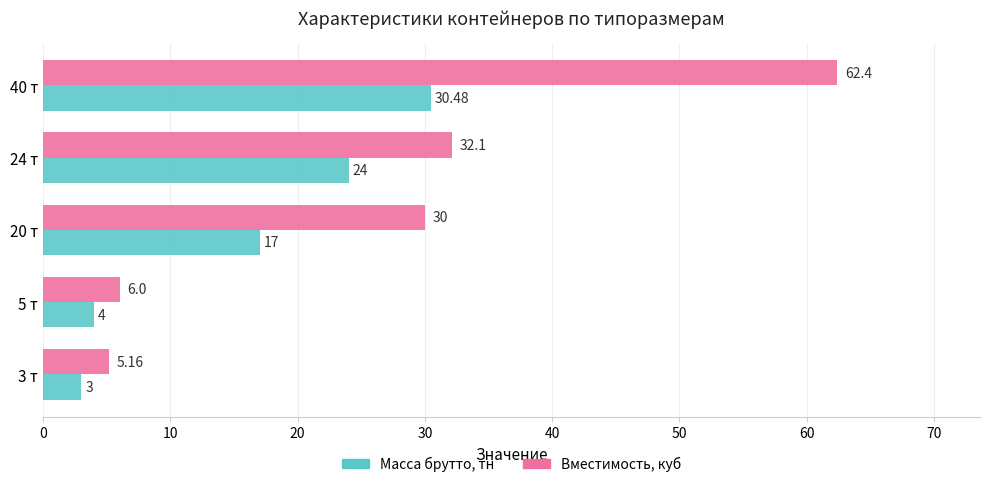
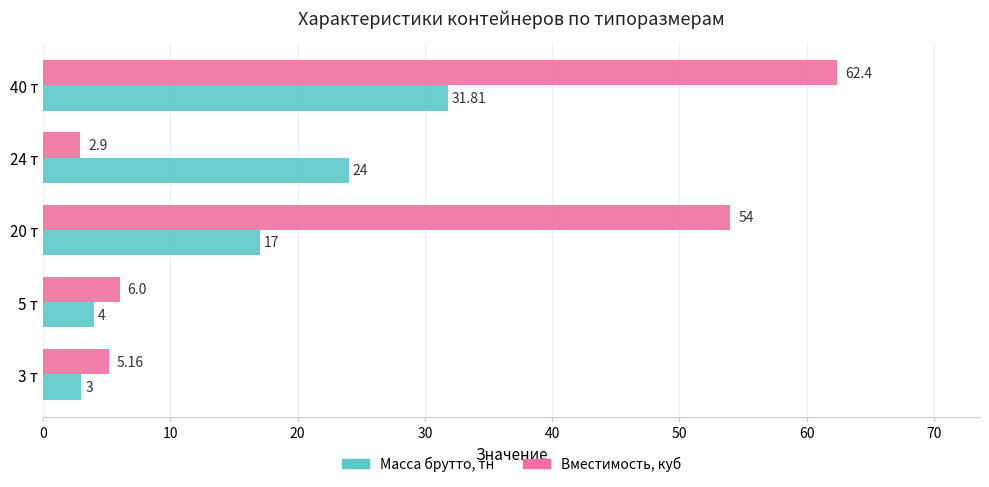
  {
    "Масса брутто, тн": {
-     "40 т": 30.48,
+     "40 т": 31.81,
      "24 т": 24,
      "20 т": 17,
      "5 т": 4,
      "3 т": 3
    },
    "Вместимость, куб": {
      "40 т": 62.4,
-     "24 т": 32.1,
-     "20 т": 30,
+     "24 т": 2.9,
+     "20 т": 54,
      "5 т": 6.0,
      "3 т": 5.16
    }
  }
